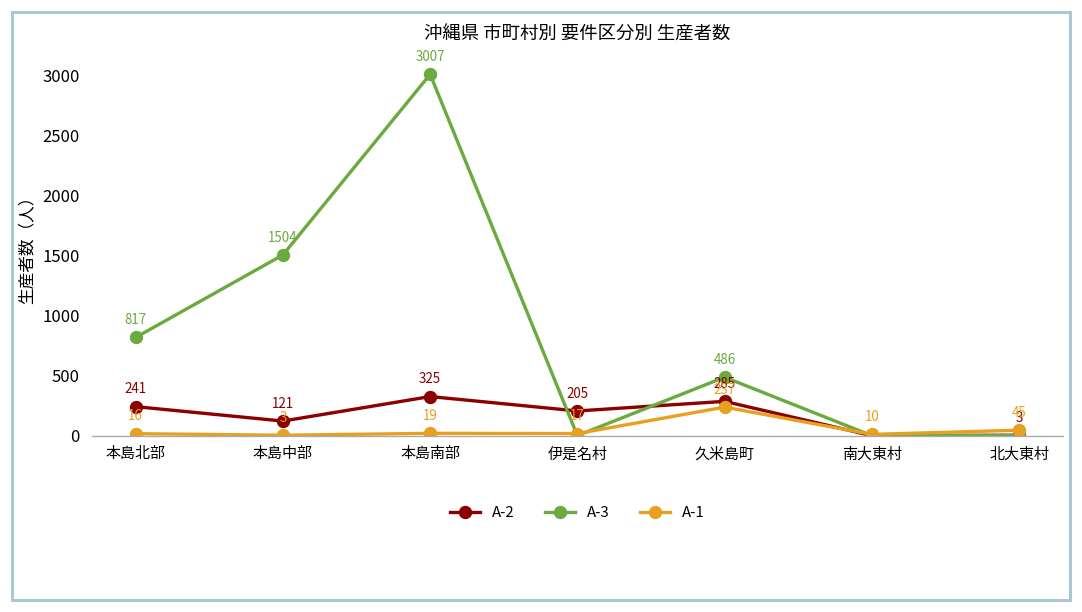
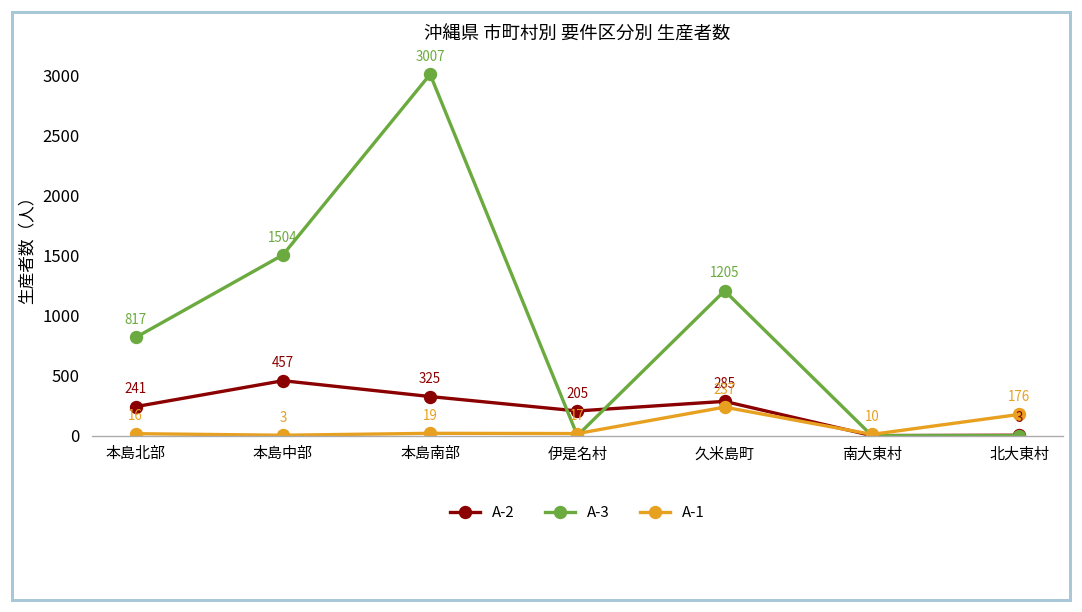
  {
    "A-2": {
      "本島北部": 241,
-     "本島中部": 121,
+     "本島中部": 457,
      "本島南部": 325,
      "伊是名村": 205
    },
    "A-3": {
      "本島北部": 817,
      "本島中部": 1504,
      "本島南部": 3007,
-     "久米島町": 486
+     "久米島町": 1205
    },
    "A-1": {
      "本島北部": 16,
      "本島中部": 3,
      "本島南部": 19,
-     "北大東村": 45
+     "北大東村": 176
    }
  }
